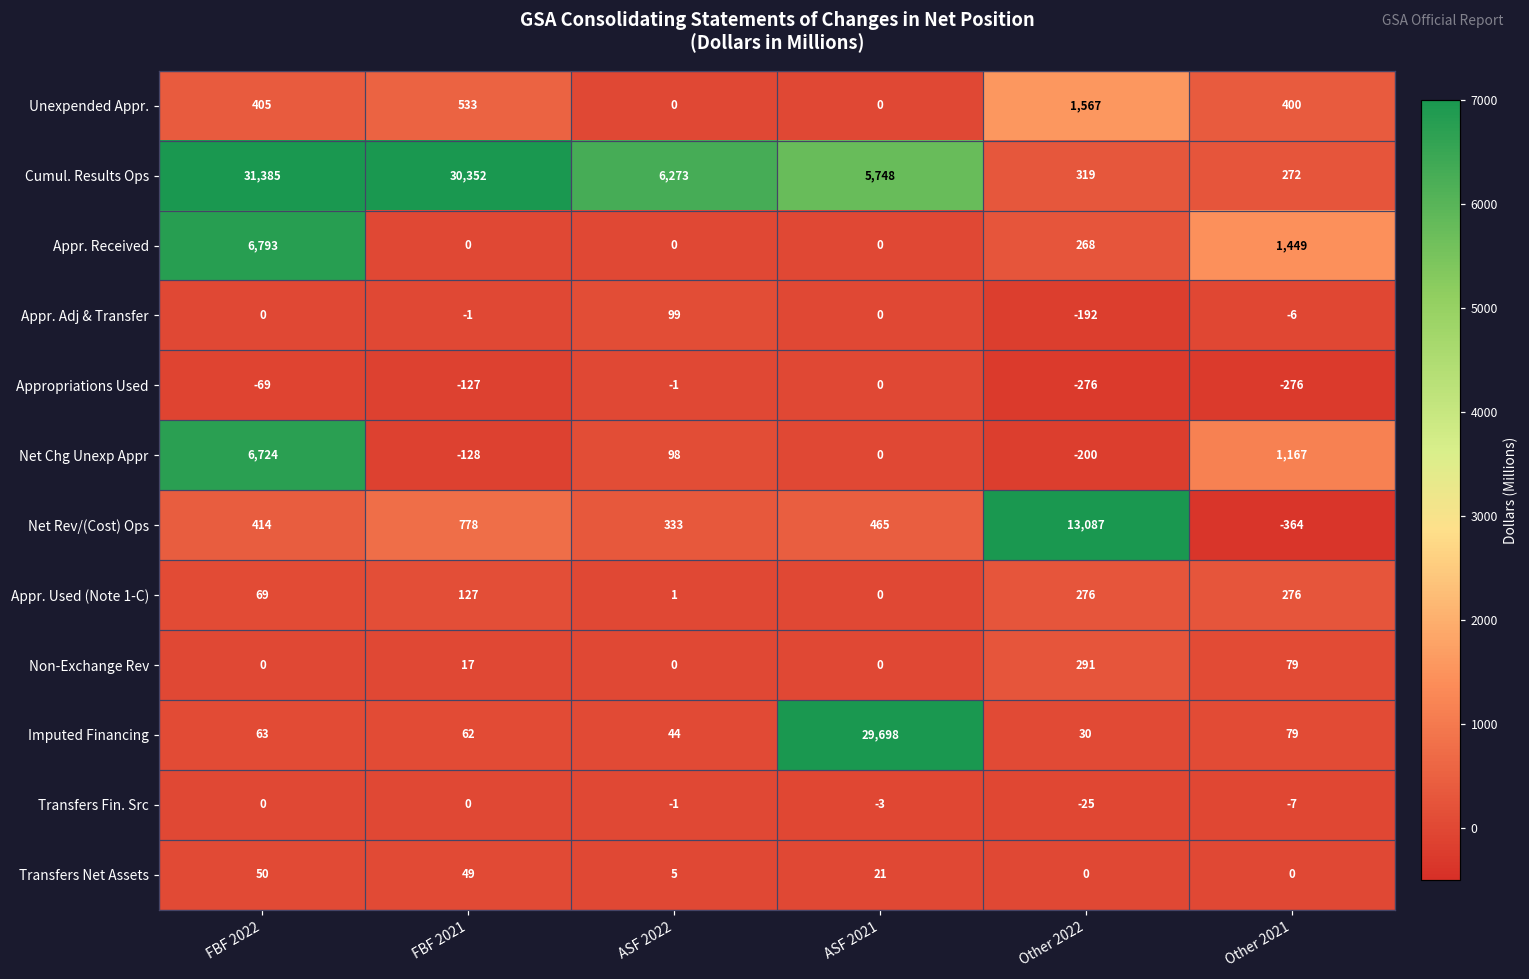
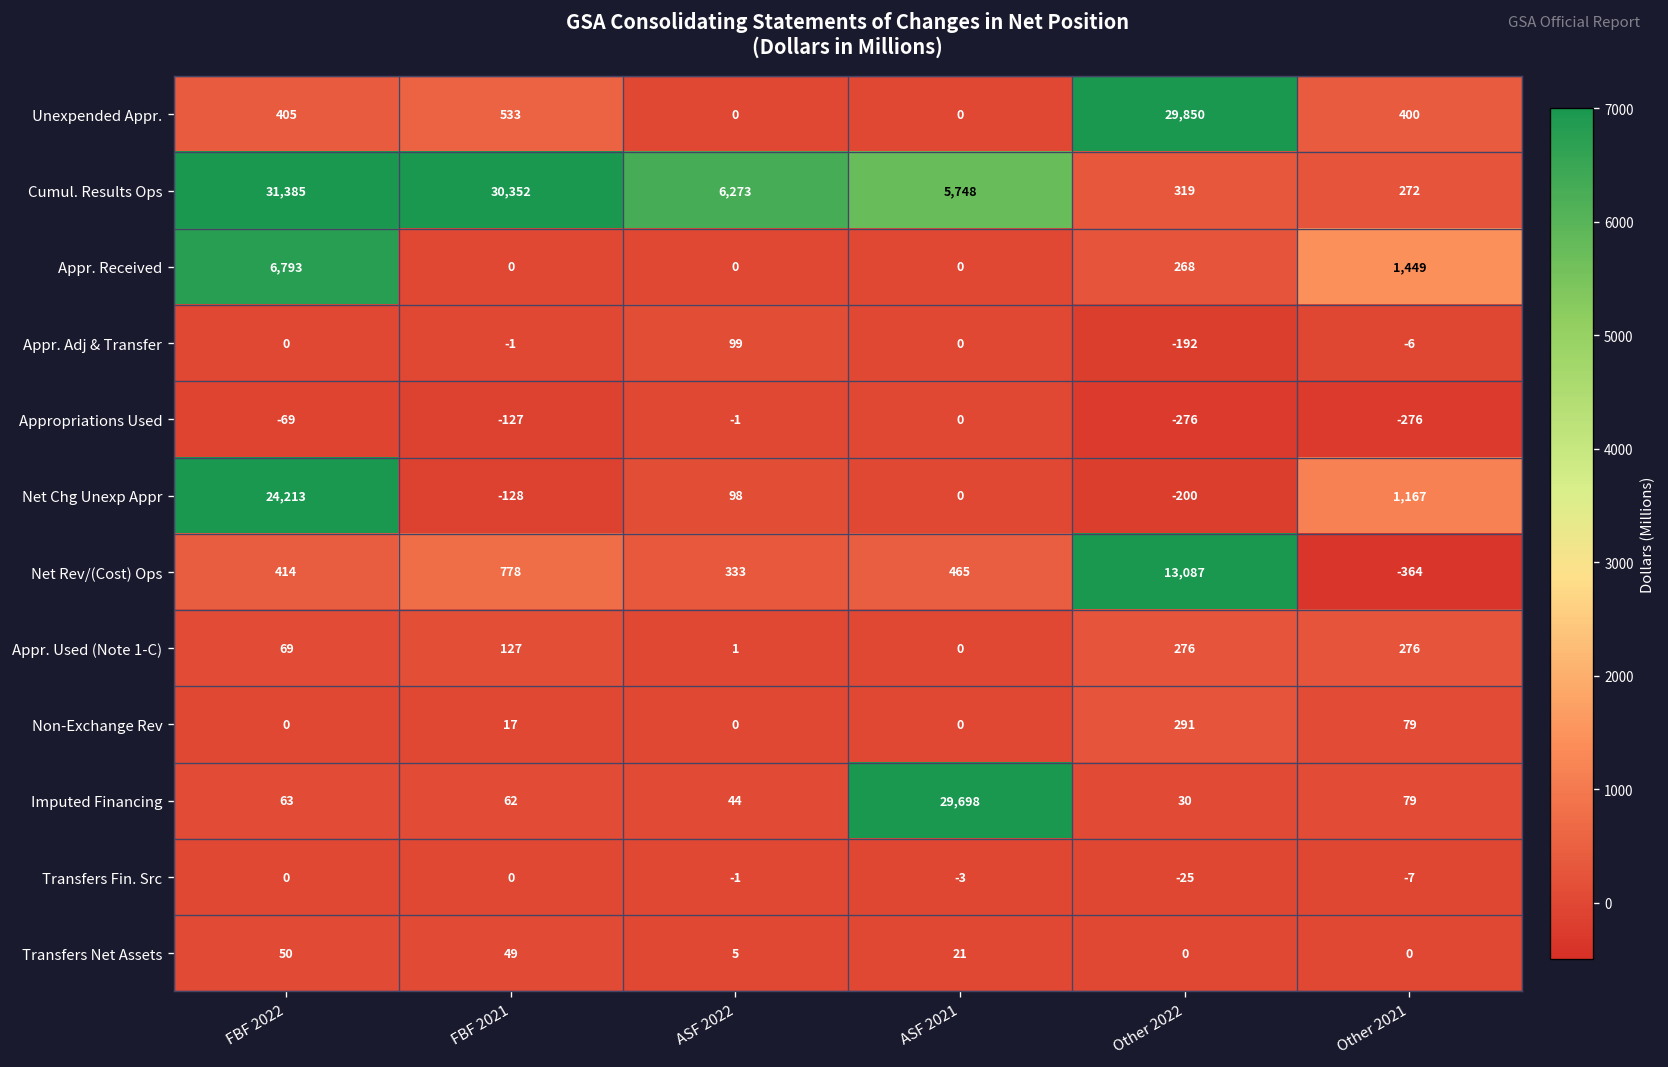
  {
    "Unexpended Appr.": {
      "FBF 2022": "405",
      "FBF 2021": "533",
      "ASF 2022": "0",
      "ASF 2021": "0",
-     "Other 2022": "1,567",
+     "Other 2022": "29,850",
      "Other 2021": "400"
    },
    "Cumul. Results Ops": {
      "FBF 2022": "31,385",
      "FBF 2021": "30,352",
      "ASF 2022": "6,273",
      "ASF 2021": "5,748",
      "Other 2022": "319",
      "Other 2021": "272"
    },
    "Appr. Received": {
      "FBF 2022": "6,793",
      "FBF 2021": "0",
      "ASF 2022": "0",
      "ASF 2021": "0",
      "Other 2022": "268",
      "Other 2021": "1,449"
    },
    "Appr. Adj & Transfer": {
      "FBF 2022": "0",
      "FBF 2021": "-1",
      "ASF 2022": "99",
      "ASF 2021": "0",
      "Other 2022": "-192",
      "Other 2021": "-6"
    },
    "Appropriations Used": {
      "FBF 2022": "-69",
      "FBF 2021": "-127",
      "ASF 2022": "-1",
      "ASF 2021": "0",
      "Other 2022": "-276",
      "Other 2021": "-276"
    },
    "Net Chg Unexp Appr": {
-     "FBF 2022": "6,724",
+     "FBF 2022": "24,213",
      "FBF 2021": "-128",
      "ASF 2022": "98",
      "ASF 2021": "0",
      "Other 2022": "-200",
      "Other 2021": "1,167"
    },
    "Net Rev/(Cost) Ops": {
      "FBF 2022": "414",
      "FBF 2021": "778",
      "ASF 2022": "333",
      "ASF 2021": "465",
      "Other 2022": "13,087",
      "Other 2021": "-364"
    },
    "Appr. Used (Note 1-C)": {
      "FBF 2022": "69",
      "FBF 2021": "127",
      "ASF 2022": "1",
      "ASF 2021": "0",
      "Other 2022": "276",
      "Other 2021": "276"
    },
    "Non-Exchange Rev": {
      "FBF 2022": "0",
      "FBF 2021": "17",
      "ASF 2022": "0",
      "ASF 2021": "0",
      "Other 2022": "291",
      "Other 2021": "79"
    },
    "Imputed Financing": {
      "FBF 2022": "63",
      "FBF 2021": "62",
      "ASF 2022": "44",
      "ASF 2021": "29,698",
      "Other 2022": "30",
      "Other 2021": "79"
    },
    "Transfers Fin. Src": {
      "FBF 2022": "0",
      "FBF 2021": "0",
      "ASF 2022": "-1",
      "ASF 2021": "-3",
      "Other 2022": "-25",
      "Other 2021": "-7"
    },
    "Transfers Net Assets": {
      "FBF 2022": "50",
      "FBF 2021": "49",
      "ASF 2022": "5",
      "ASF 2021": "21",
      "Other 2022": "0",
      "Other 2021": "0"
    }
  }
